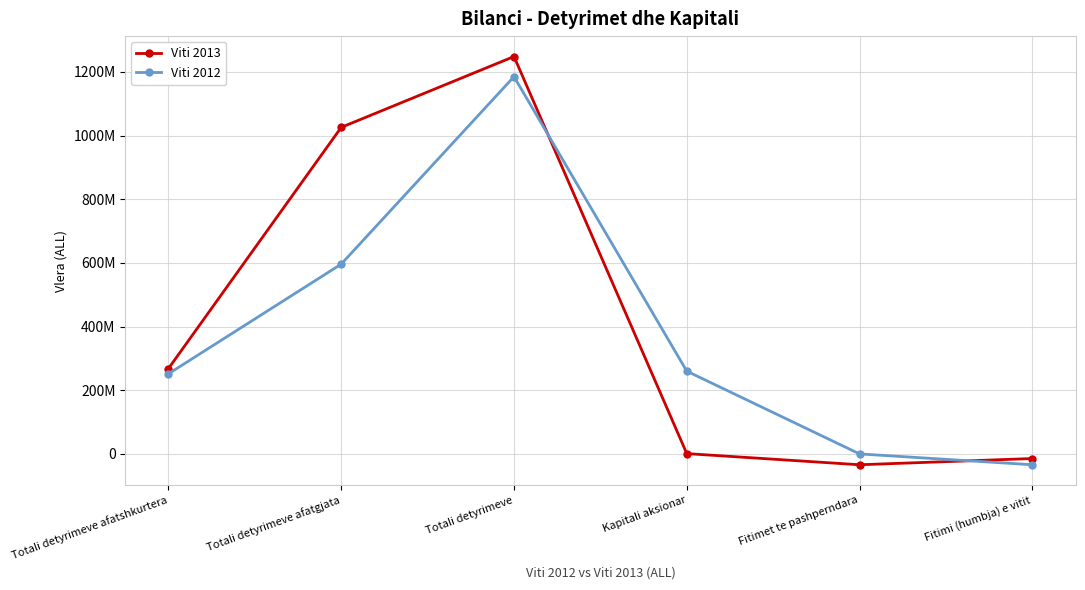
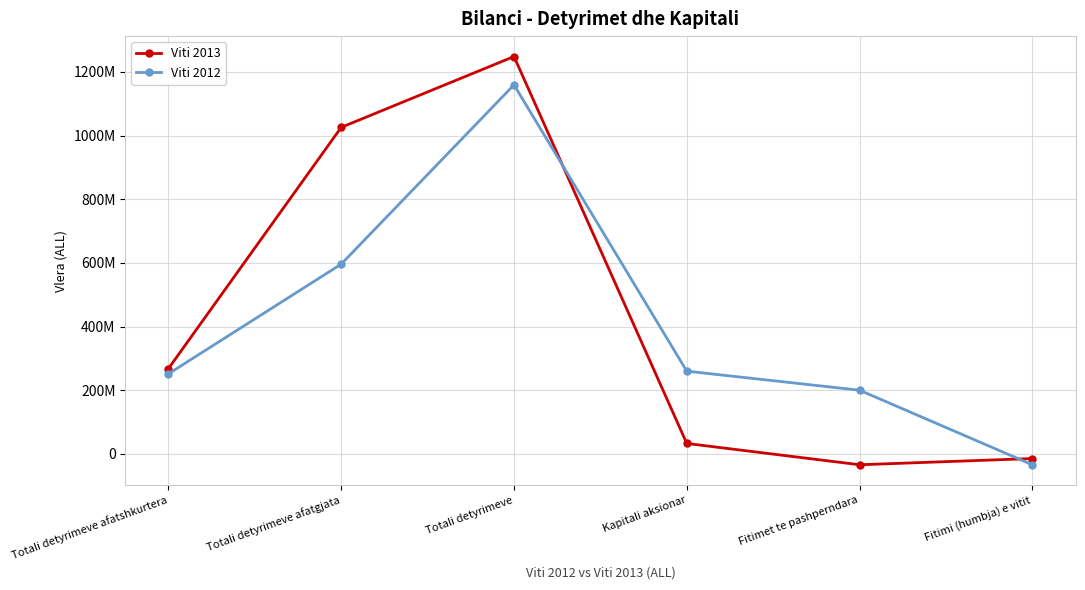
  {
    "Viti 2013": {
      "Totali detyrimeve afatshkurtera": 270000000,
      "Totali detyrimeve afatgjata": 1030000000,
      "Totali detyrimeve": 1250000000,
-     "Kapitali aksionar": 0,
+     "Kapitali aksionar": 30000000,
      "Fitimet te pashperndara": -30000000,
      "Fitimi (humbja) e vitit": -10000000
    },
    "Viti 2012": {
      "Totali detyrimeve afatshkurtera": 250000000,
      "Totali detyrimeve afatgjata": 600000000,
-     "Totali detyrimeve": 1190000000,
+     "Totali detyrimeve": 1160000000,
      "Kapitali aksionar": 260000000,
-     "Fitimet te pashperndara": 0,
+     "Fitimet te pashperndara": 200000000,
      "Fitimi (humbja) e vitit": -30000000
    }
  }
